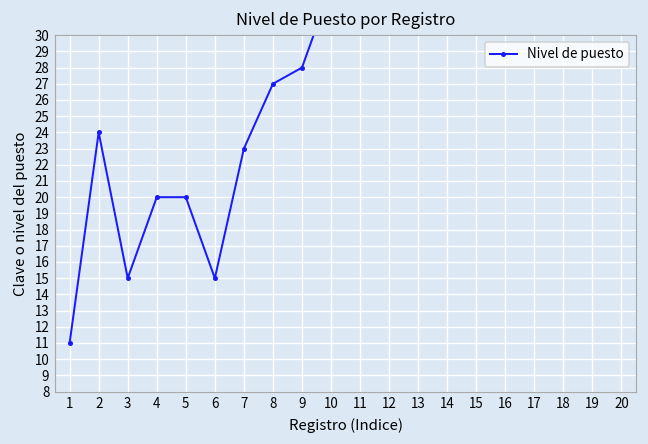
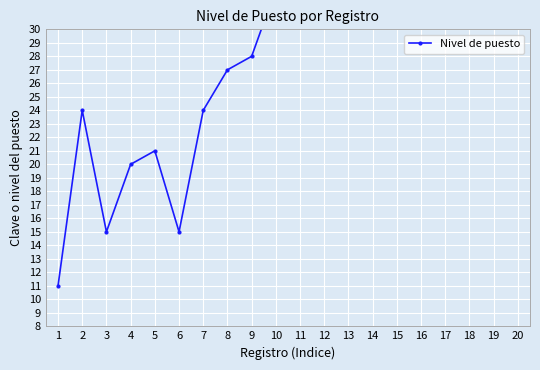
  {
    "1": 11,
    "2": 24,
    "3": 15,
    "4": 20,
-   "5": 20,
+   "5": 21,
    "6": 15,
-   "7": 23,
+   "7": 24,
    "8": 27,
    "9": 28
  }
